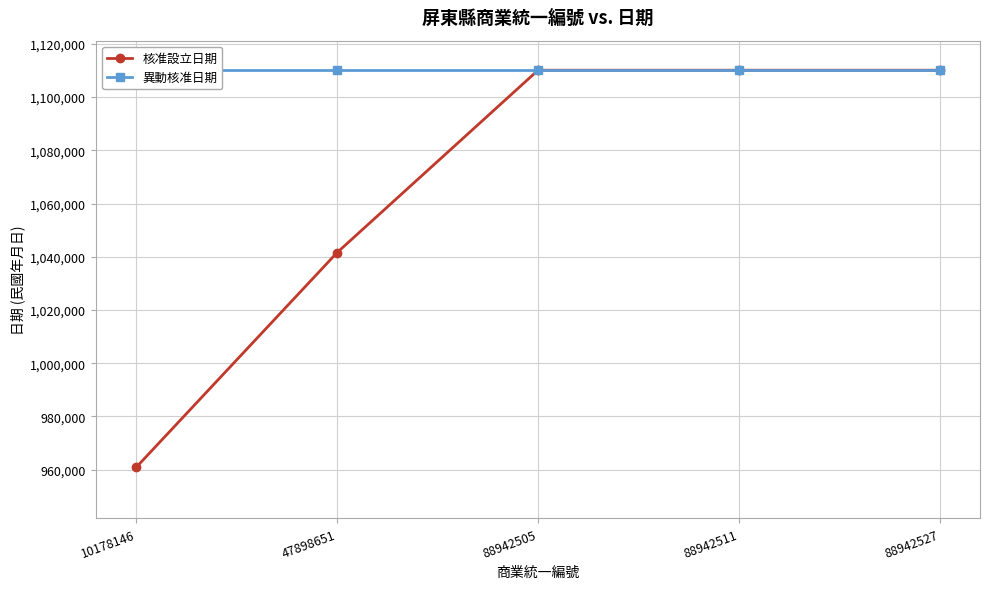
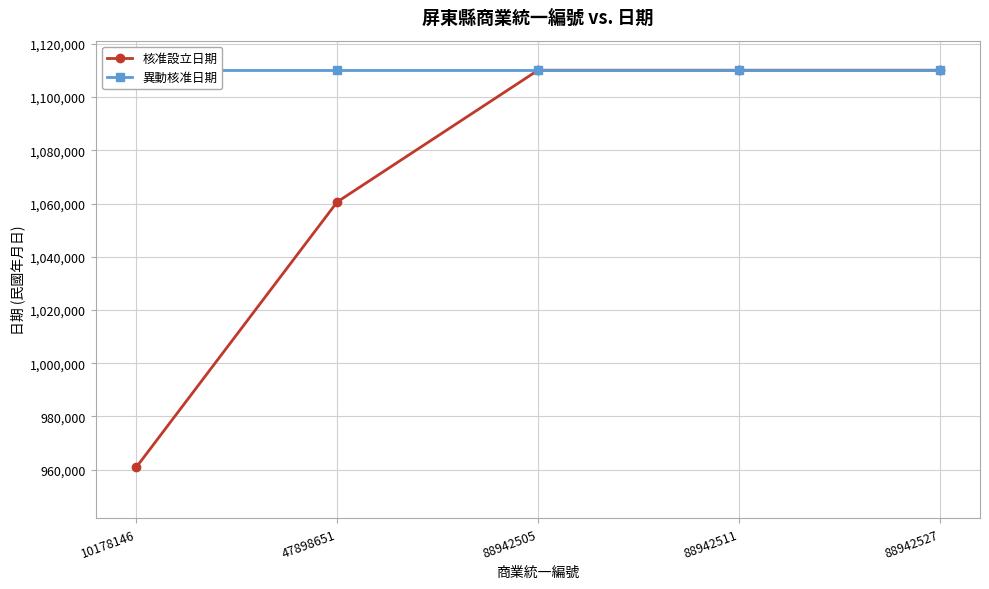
  {
    "核准設立日期": {
      "10178146": "961,000",
-     "47898651": "1,042,000"
+     "47898651": "1,061,000"
    },
    "異動核准日期": {
      "47898651": "1,110,000"
    }
  }
